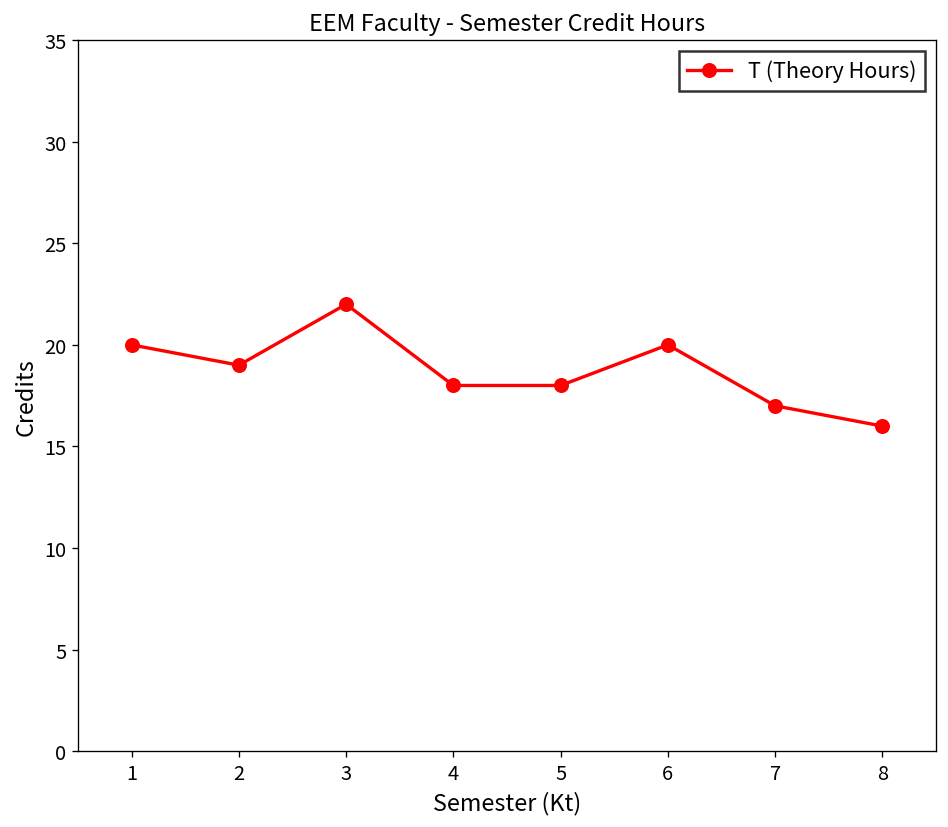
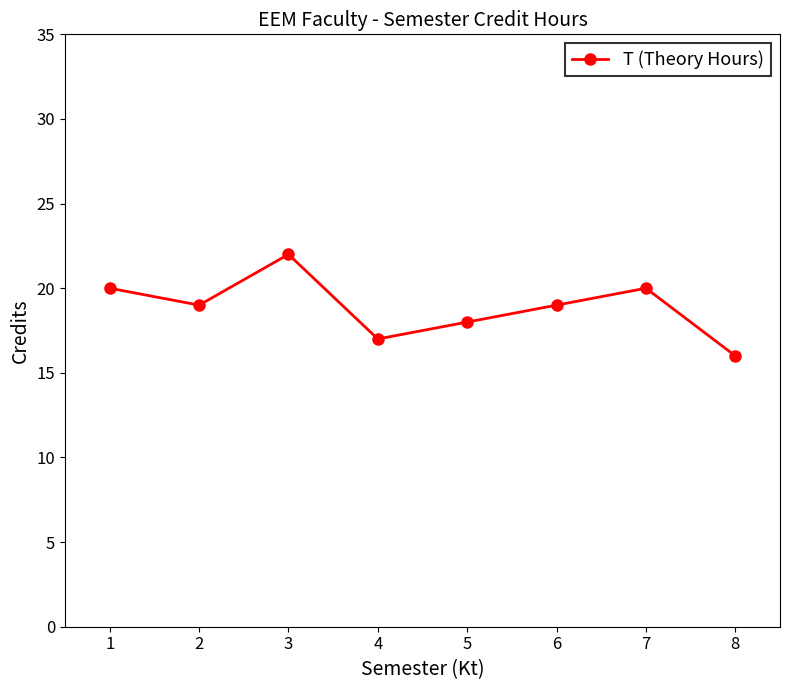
  {
    "1": 20,
    "2": 19,
    "3": 22,
-   "4": 18,
+   "4": 17,
    "5": 18,
-   "6": 20,
-   "7": 17,
+   "6": 19,
+   "7": 20,
    "8": 16
  }
